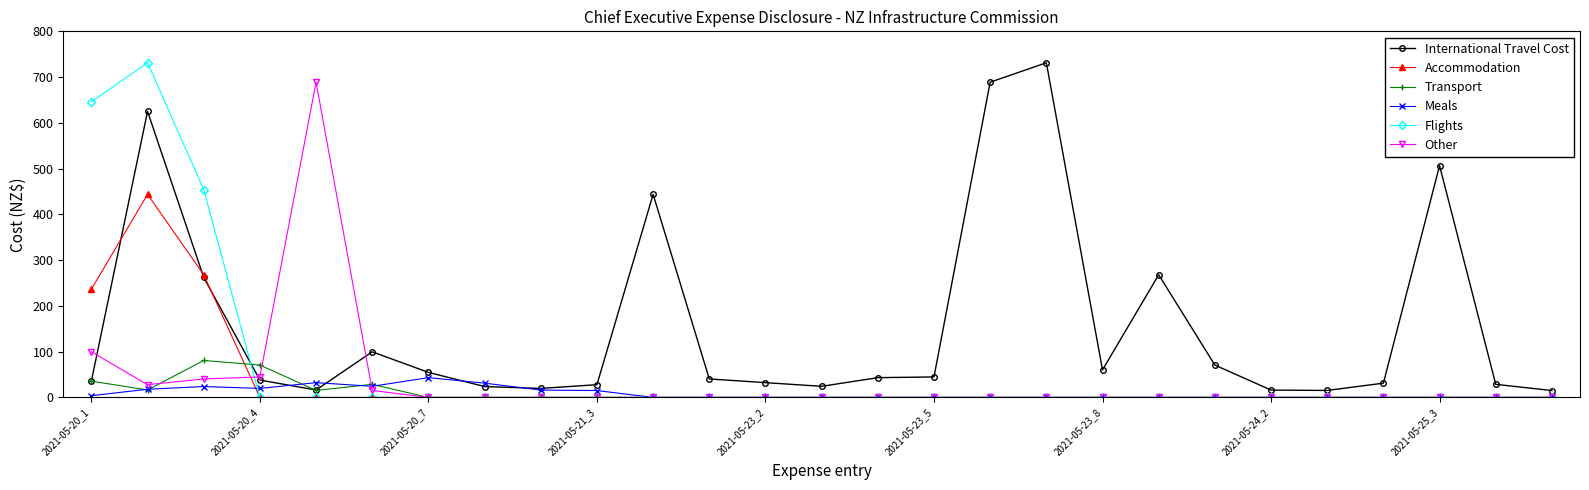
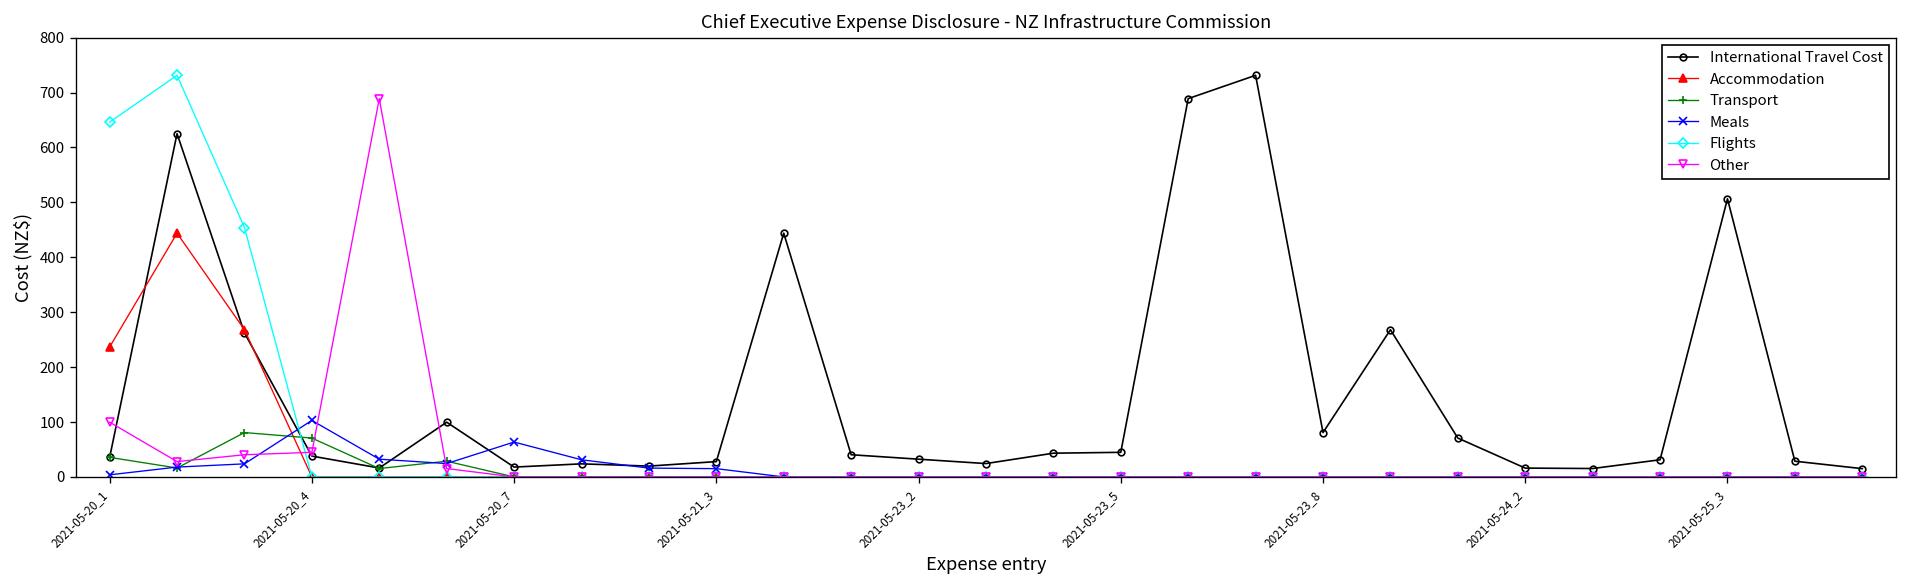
  {
    "International Travel Cost": {
      "2021-05-20_4": 40,
-     "2021-05-20_7": 50,
+     "2021-05-20_7": 20,
      "2021-05-21_3": 30,
      "2021-05-23_2": 30,
      "2021-05-23_5": 40,
-     "2021-05-23_8": 60,
+     "2021-05-23_8": 80,
      "2021-05-24_2": 20,
      "2021-05-25_3": 510
    },
    "Accommodation": {
      "2021-05-20_1": 240
    },
    "Transport": {
      "2021-05-20_4": 70
    },
    "Meals": {
      "2021-05-20_1": 0,
-     "2021-05-20_4": 20,
-     "2021-05-20_7": 40,
+     "2021-05-20_4": 100,
+     "2021-05-20_7": 60,
      "2021-05-21_3": 20
    },
    "Flights": {
      "2021-05-20_1": 650
    },
    "Other": {
      "2021-05-20_1": 100,
      "2021-05-20_4": 40
    }
  }
